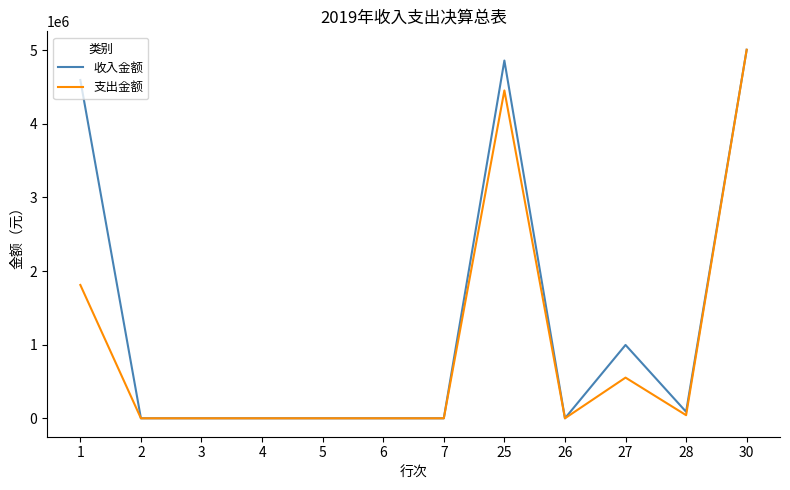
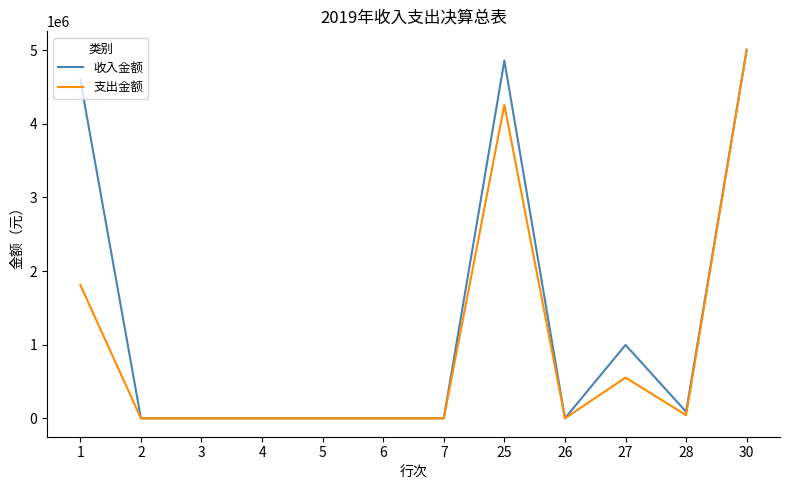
  {
    "收入金额": {
      "25": 4900000,
      "27": 1000000,
      "28": 100000
    },
    "支出金额": {
      "1": 1800000,
-     "25": 4500000,
+     "25": 4300000,
      "27": 600000,
      "28": 0
    }
  }
